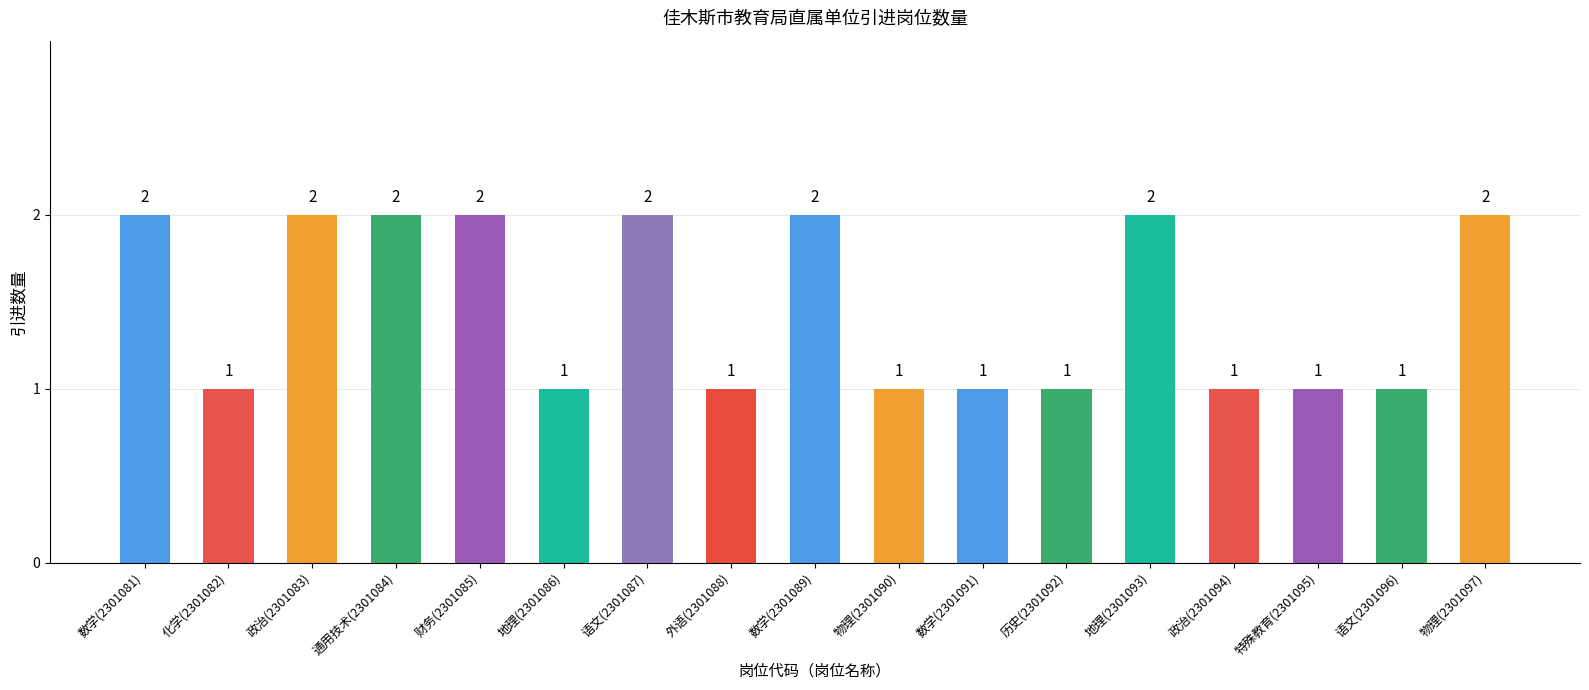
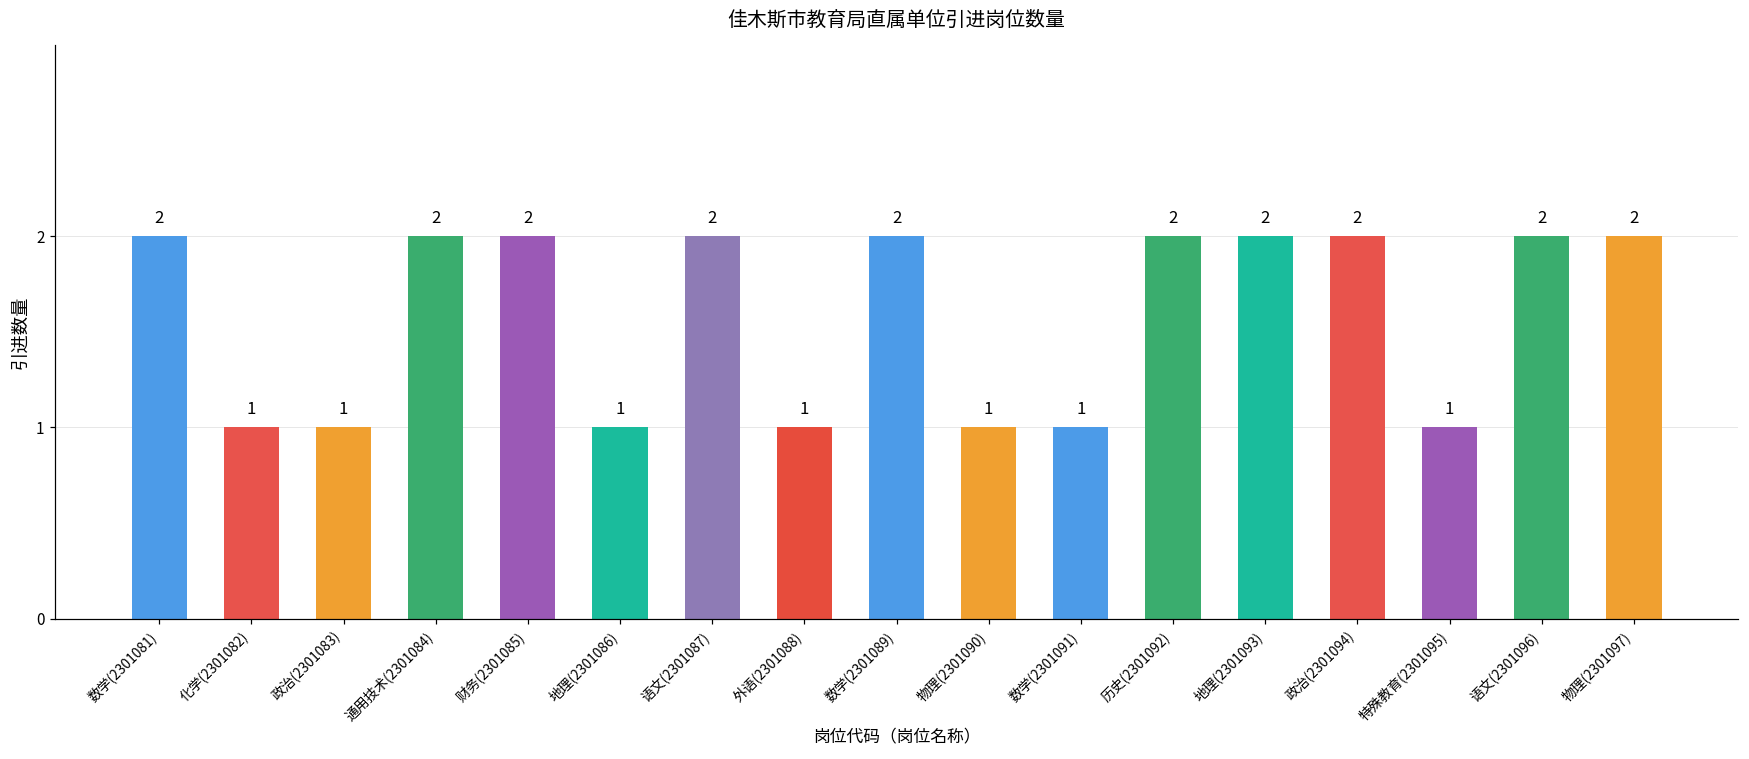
  {
    "数学(2301081)": 2,
    "化学(2301082)": 1,
-   "政治(2301083)": 2,
+   "政治(2301083)": 1,
    "通用技术(2301084)": 2,
    "财务(2301085)": 2,
    "地理(2301086)": 1,
    "语文(2301087)": 2,
    "外语(2301088)": 1,
    "数学(2301089)": 2,
    "物理(2301090)": 1,
    "数学(2301091)": 1,
-   "历史(2301092)": 1,
+   "历史(2301092)": 2,
    "地理(2301093)": 2,
-   "政治(2301094)": 1,
+   "政治(2301094)": 2,
    "特殊教育(2301095)": 1,
-   "语文(2301096)": 1,
+   "语文(2301096)": 2,
    "物理(2301097)": 2
  }
